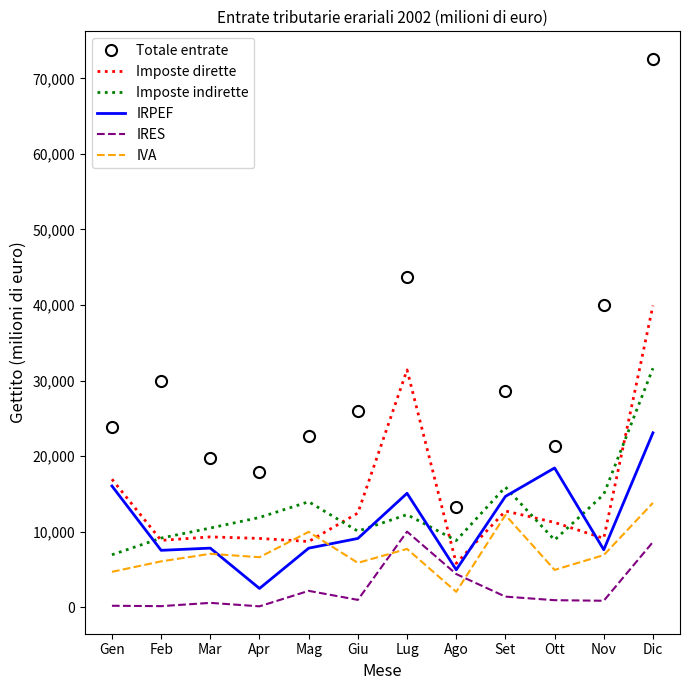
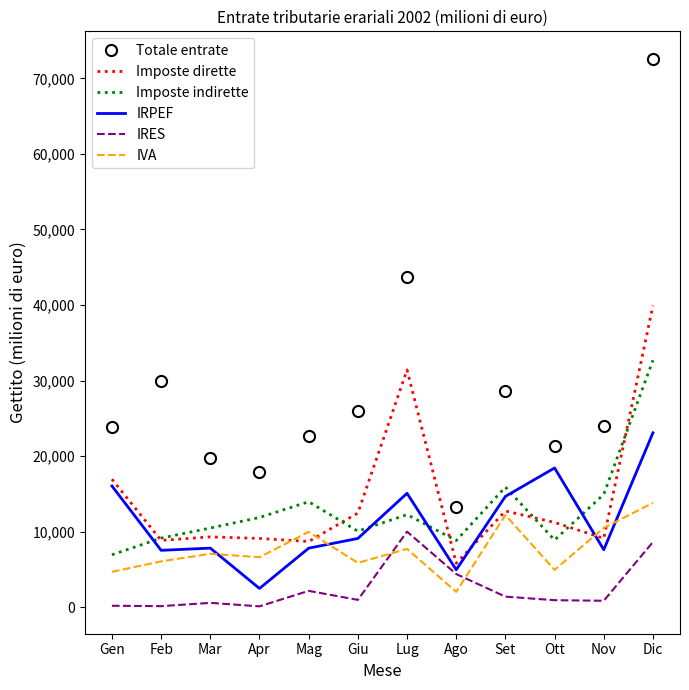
  {
    "Totale entrate": {
      "Gen": "24,000",
      "Feb": "30,000",
      "Mar": "20,000",
      "Apr": "18,000",
      "Mag": "23,000",
      "Giu": "26,000",
      "Lug": "44,000",
      "Ago": "13,000",
      "Set": "29,000",
      "Ott": "21,000",
-     "Nov": "40,000",
+     "Nov": "24,000",
      "Dic": "73,000"
    },
    "Imposte dirette": {
      "Gen": "17,000",
      "Mar": "9,000",
      "Apr": "9,000",
      "Mag": "9,000",
      "Giu": "12,000",
      "Lug": "31,000",
      "Ago": "6,000",
      "Set": "13,000",
      "Ott": "11,000",
      "Nov": "9,000",
      "Dic": "40,000"
    },
    "Imposte indirette": {
      "Gen": "7,000",
      "Mar": "10,000",
      "Apr": "12,000",
      "Mag": "14,000",
      "Giu": "10,000",
      "Lug": "12,000",
      "Ago": "9,000",
      "Set": "16,000",
      "Ott": "9,000",
      "Nov": "15,000",
-     "Dic": "32,000"
+     "Dic": "33,000"
    },
    "IRPEF": {
      "Gen": "16,000",
      "Feb": "8,000",
      "Mar": "8,000",
      "Apr": "2,000",
      "Mag": "8,000",
      "Giu": "9,000",
      "Lug": "15,000",
      "Ago": "5,000",
      "Set": "15,000",
      "Ott": "18,000",
      "Nov": "8,000",
      "Dic": "23,000"
    },
    "IRES": {
      "Gen": "0",
      "Feb": "0",
      "Mar": "1,000",
      "Apr": "0",
      "Mag": "2,000",
      "Giu": "1,000",
      "Lug": "10,000",
      "Ago": "4,000",
      "Set": "1,000",
      "Ott": "1,000",
      "Nov": "1,000",
      "Dic": "9,000"
    },
    "IVA": {
      "Gen": "5,000",
      "Feb": "6,000",
      "Mar": "7,000",
      "Apr": "7,000",
      "Mag": "10,000",
      "Giu": "6,000",
      "Lug": "8,000",
      "Ago": "2,000",
      "Set": "12,000",
      "Ott": "5,000",
-     "Nov": "7,000",
+     "Nov": "10,000",
      "Dic": "14,000"
    }
  }
